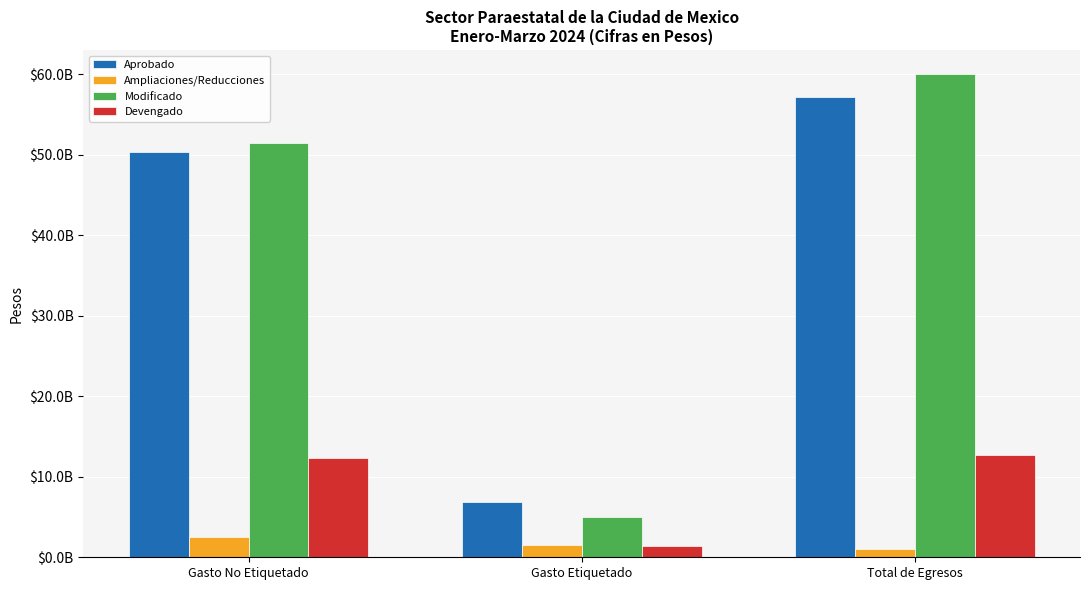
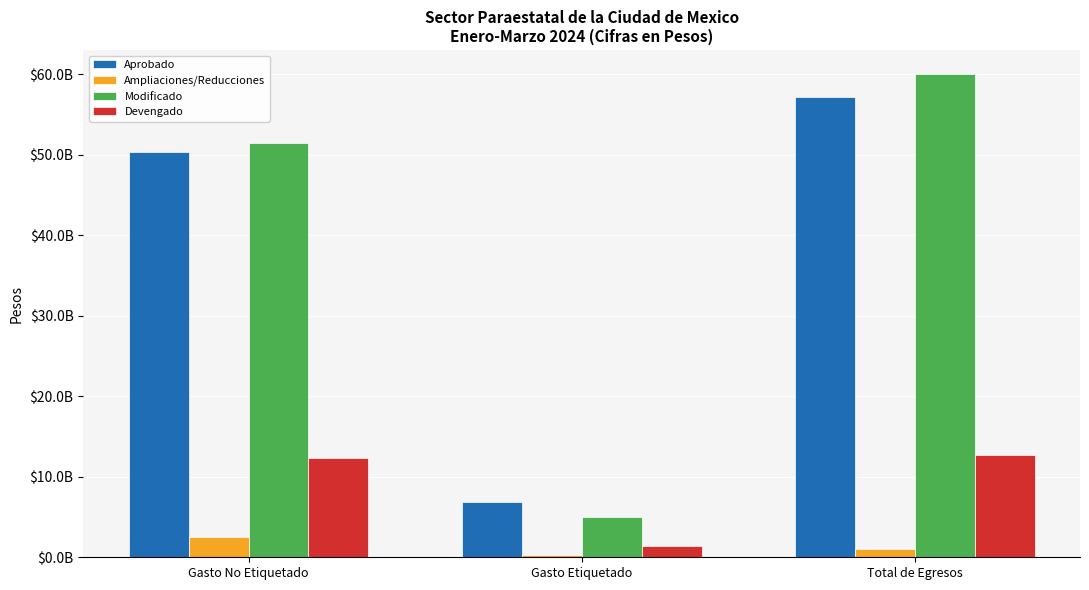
  {
    "Aprobado": {
      "Gasto No Etiquetado": "$50000000000",
      "Gasto Etiquetado": "$7000000000",
      "Total de Egresos": "$57000000000"
    },
    "Ampliaciones/Reducciones": {
      "Gasto No Etiquetado": "$2000000000",
-     "Gasto Etiquetado": "$2000000000",
+     "Gasto Etiquetado": "$0",
      "Total de Egresos": "$1000000000"
    },
    "Modificado": {
      "Gasto No Etiquetado": "$51000000000",
      "Gasto Etiquetado": "$5000000000",
      "Total de Egresos": "$60000000000"
    },
    "Devengado": {
      "Gasto No Etiquetado": "$12000000000",
      "Gasto Etiquetado": "$1000000000",
      "Total de Egresos": "$13000000000"
    }
  }
